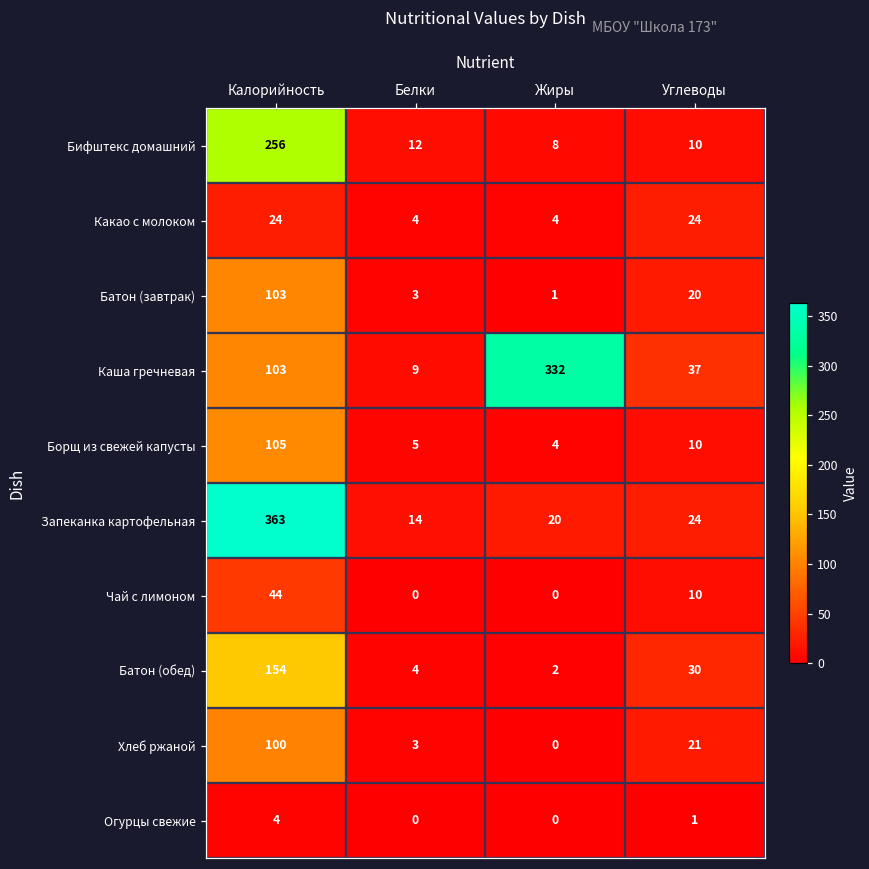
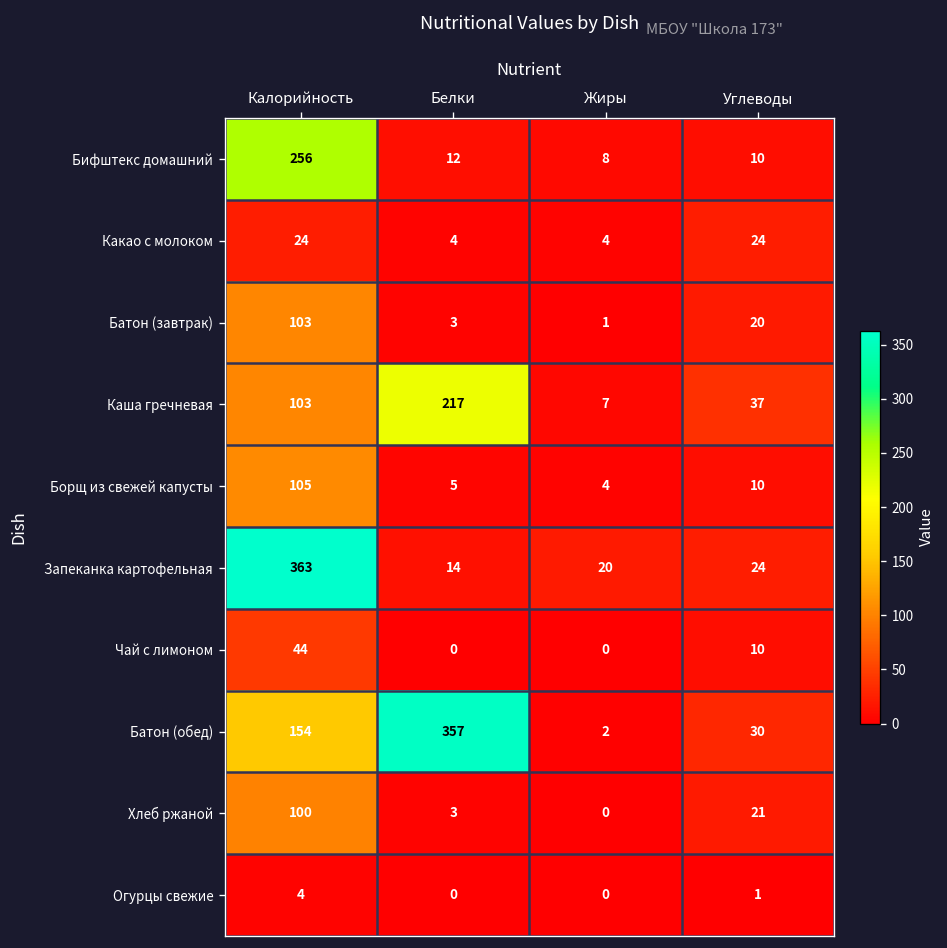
  {
    "Бифштекс домашний": {
      "Калорийность": 256,
      "Белки": 12,
      "Жиры": 8,
      "Углеводы": 10
    },
    "Какао с молоком": {
      "Калорийность": 24,
      "Белки": 4,
      "Жиры": 4,
      "Углеводы": 24
    },
    "Батон (завтрак)": {
      "Калорийность": 103,
      "Белки": 3,
      "Жиры": 1,
      "Углеводы": 20
    },
    "Каша гречневая": {
      "Калорийность": 103,
-     "Белки": 9,
-     "Жиры": 332,
+     "Белки": 217,
+     "Жиры": 7,
      "Углеводы": 37
    },
    "Борщ из свежей капусты": {
      "Калорийность": 105,
      "Белки": 5,
      "Жиры": 4,
      "Углеводы": 10
    },
    "Запеканка картофельная": {
      "Калорийность": 363,
      "Белки": 14,
      "Жиры": 20,
      "Углеводы": 24
    },
    "Чай с лимоном": {
      "Калорийность": 44,
      "Белки": 0,
      "Жиры": 0,
      "Углеводы": 10
    },
    "Батон (обед)": {
      "Калорийность": 154,
-     "Белки": 4,
+     "Белки": 357,
      "Жиры": 2,
      "Углеводы": 30
    },
    "Хлеб ржаной": {
      "Калорийность": 100,
      "Белки": 3,
      "Жиры": 0,
      "Углеводы": 21
    },
    "Огурцы свежие": {
      "Калорийность": 4,
      "Белки": 0,
      "Жиры": 0,
      "Углеводы": 1
    }
  }
